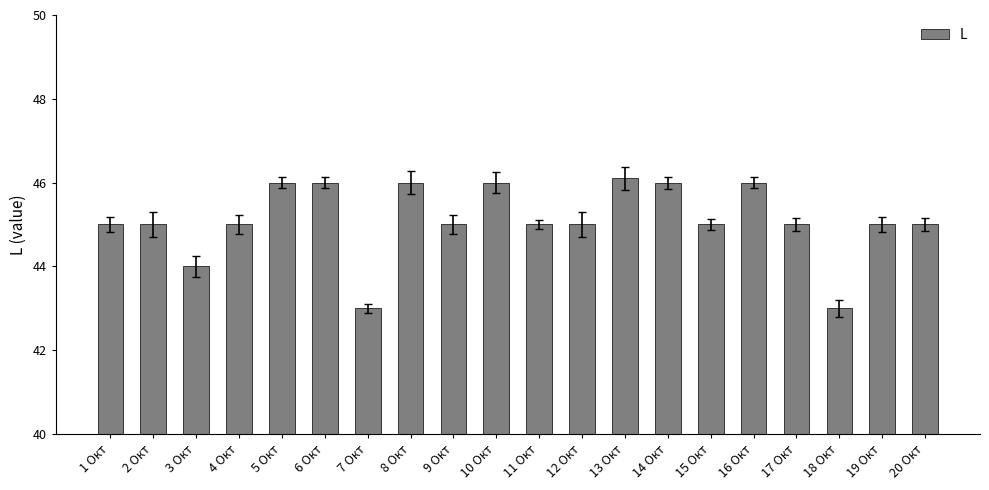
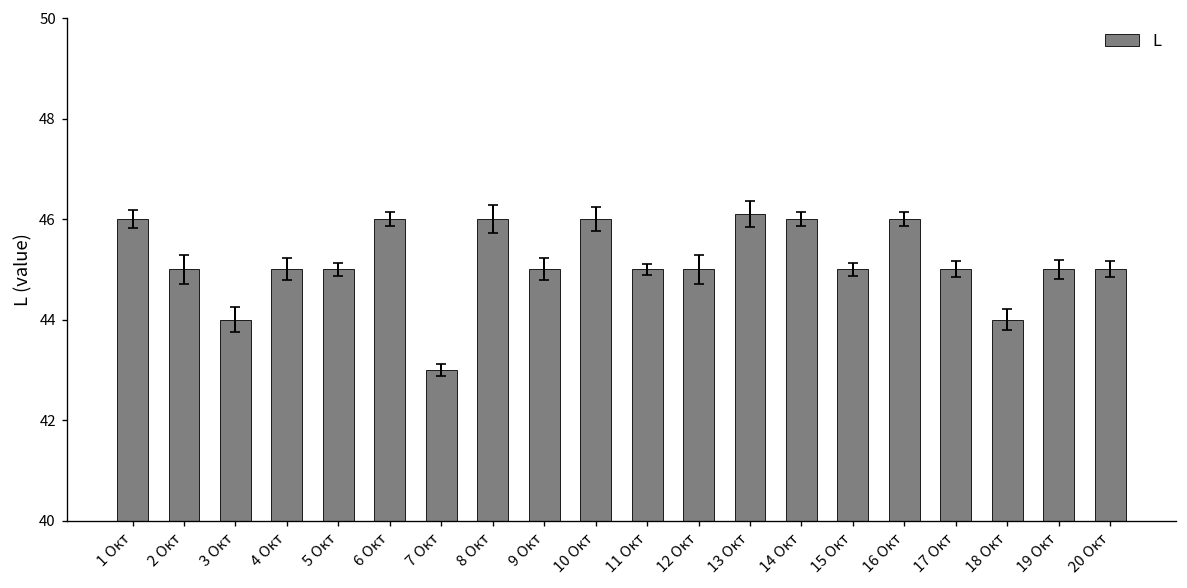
  {
    "L": {
-     "1 Окт": 45,
+     "1 Окт": 46,
      "2 Окт": 45,
      "3 Окт": 44,
      "4 Окт": 45,
-     "5 Окт": 46,
+     "5 Окт": 45,
      "6 Окт": 46,
      "7 Окт": 43,
      "8 Окт": 46,
      "9 Окт": 45,
      "10 Окт": 46,
      "11 Окт": 45,
      "12 Окт": 45,
      "13 Окт": 46.1,
      "14 Окт": 46,
      "15 Окт": 45,
      "16 Окт": 46,
      "17 Окт": 45,
-     "18 Окт": 43,
+     "18 Окт": 44,
      "19 Окт": 45,
      "20 Окт": 45
    }
  }
